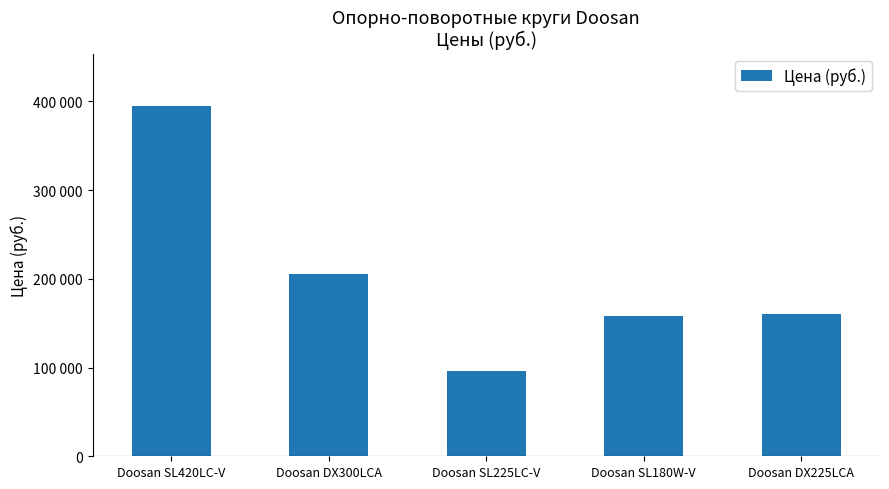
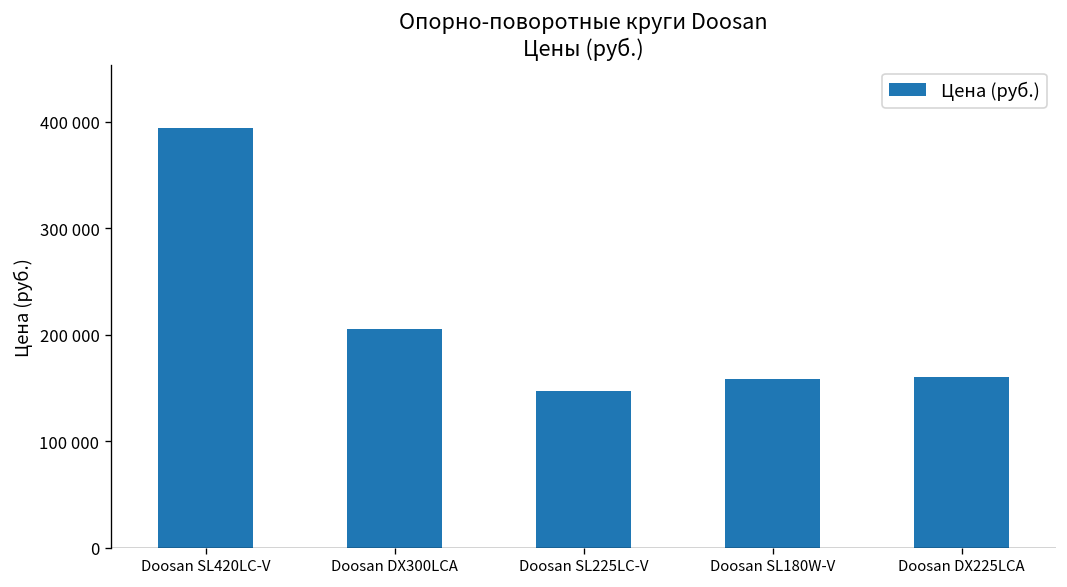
  {
    "Doosan SL420LC-V": 390000,
    "Doosan DX300LCA": 210000,
-   "Doosan SL225LC-V": 100000,
+   "Doosan SL225LC-V": 150000,
    "Doosan SL180W-V": 160000,
    "Doosan DX225LCA": 160000
  }
